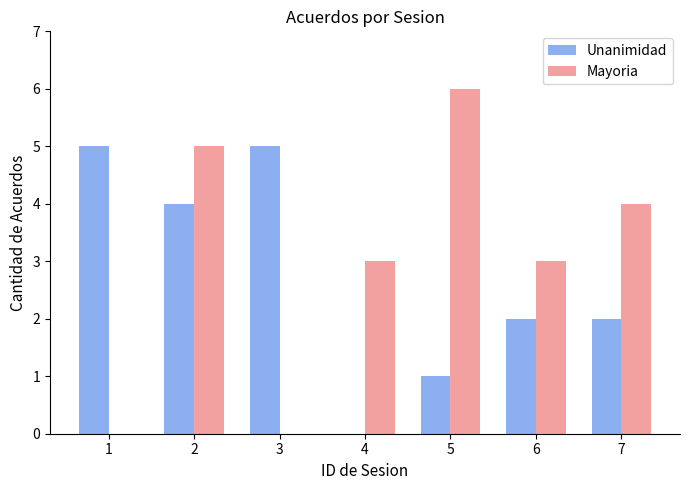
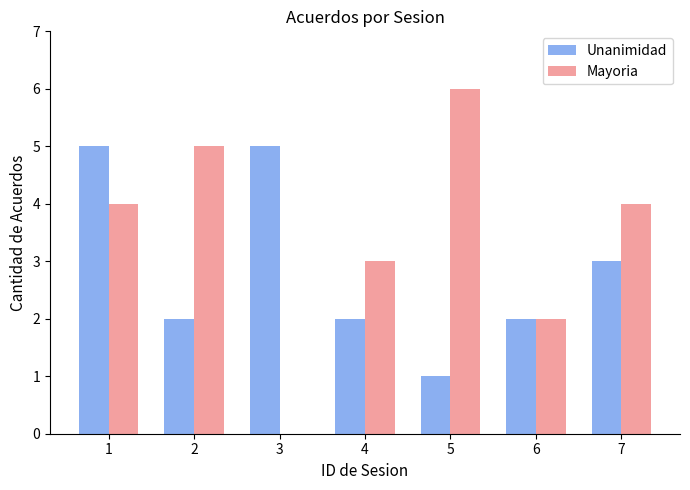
  {
    "Unanimidad": {
      "1": 5,
-     "2": 4,
+     "2": 2,
      "3": 5,
-     "4": 0,
+     "4": 2,
      "5": 1,
      "6": 2,
-     "7": 2
+     "7": 3
    },
    "Mayoria": {
-     "1": 0,
+     "1": 4,
      "2": 5,
      "3": 0,
      "4": 3,
      "5": 6,
-     "6": 3,
+     "6": 2,
      "7": 4
    }
  }
